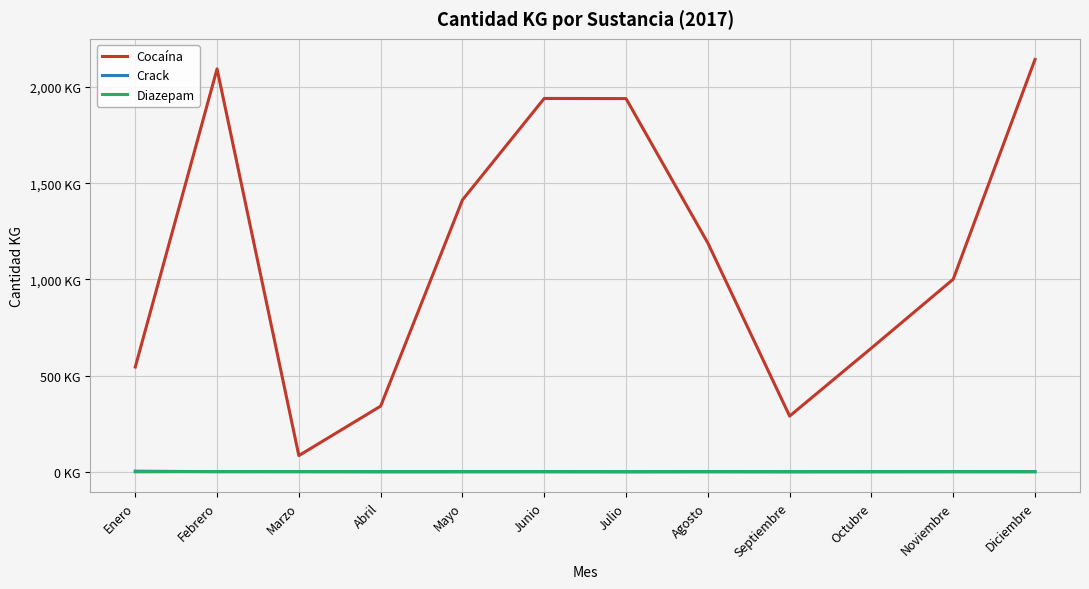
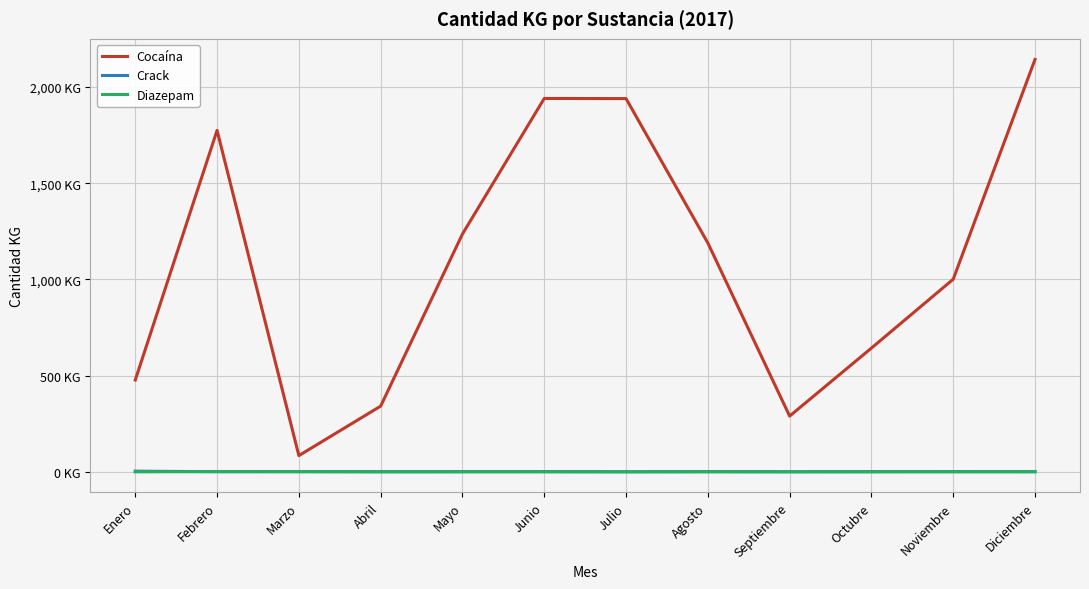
  {
    "Cocaína": {
-     "Enero": "540 KG",
-     "Febrero": "2,090 KG",
+     "Enero": "480 KG",
+     "Febrero": "1,770 KG",
      "Marzo": "80 KG",
      "Abril": "340 KG",
-     "Mayo": "1,410 KG",
+     "Mayo": "1,240 KG",
      "Junio": "1,940 KG",
      "Julio": "1,940 KG",
      "Agosto": "1,190 KG",
      "Septiembre": "290 KG",
      "Octubre": "640 KG",
      "Noviembre": "1,000 KG",
      "Diciembre": "2,140 KG"
    }
  }
